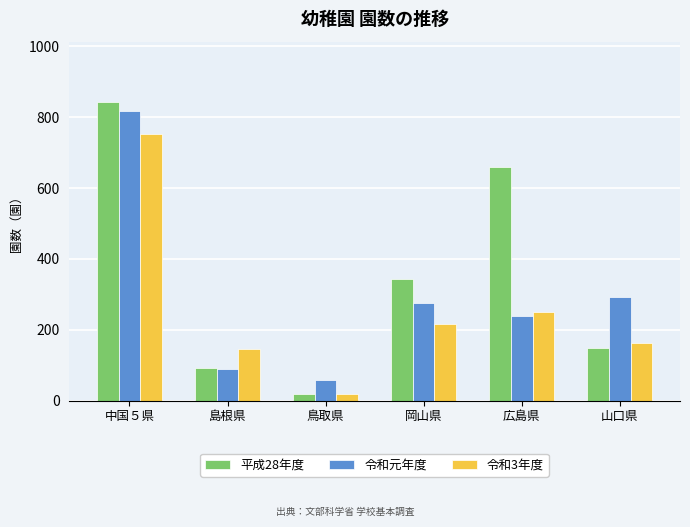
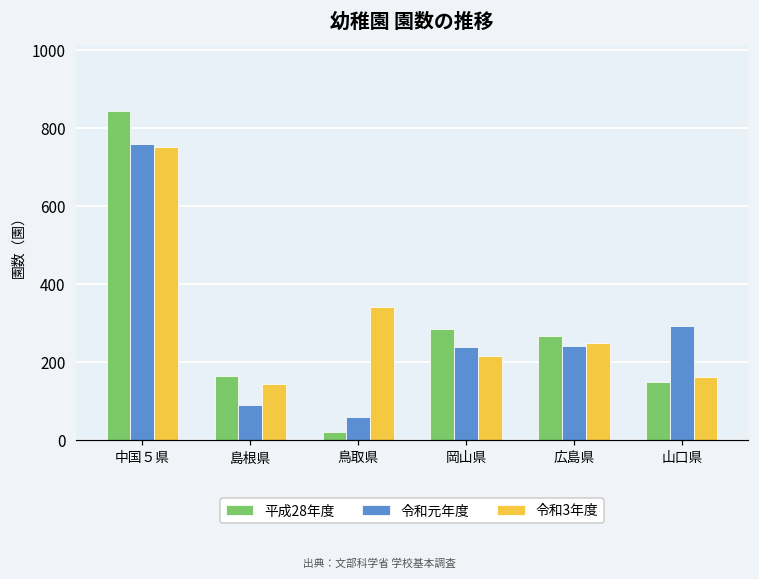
  {
    "平成28年度": {
      "中国５県": 840,
-     "島根県": 90,
+     "島根県": 170,
      "鳥取県": 20,
-     "岡山県": 340,
-     "広島県": 660,
+     "岡山県": 280,
+     "広島県": 270,
      "山口県": 150
    },
    "令和元年度": {
-     "中国５県": 820,
+     "中国５県": 760,
      "島根県": 90,
      "鳥取県": 60,
-     "岡山県": 280,
+     "岡山県": 240,
      "広島県": 240,
      "山口県": 290
    },
    "令和3年度": {
      "中国５県": 750,
      "島根県": 150,
-     "鳥取県": 20,
+     "鳥取県": 340,
      "岡山県": 220,
      "広島県": 250,
      "山口県": 160
    }
  }
